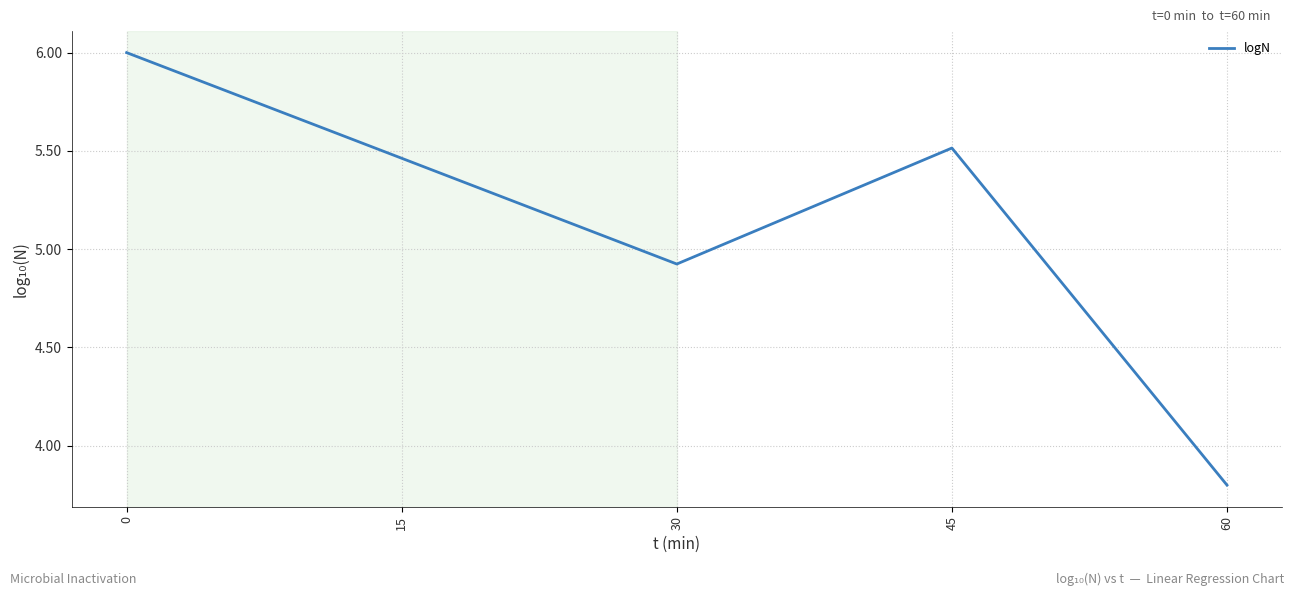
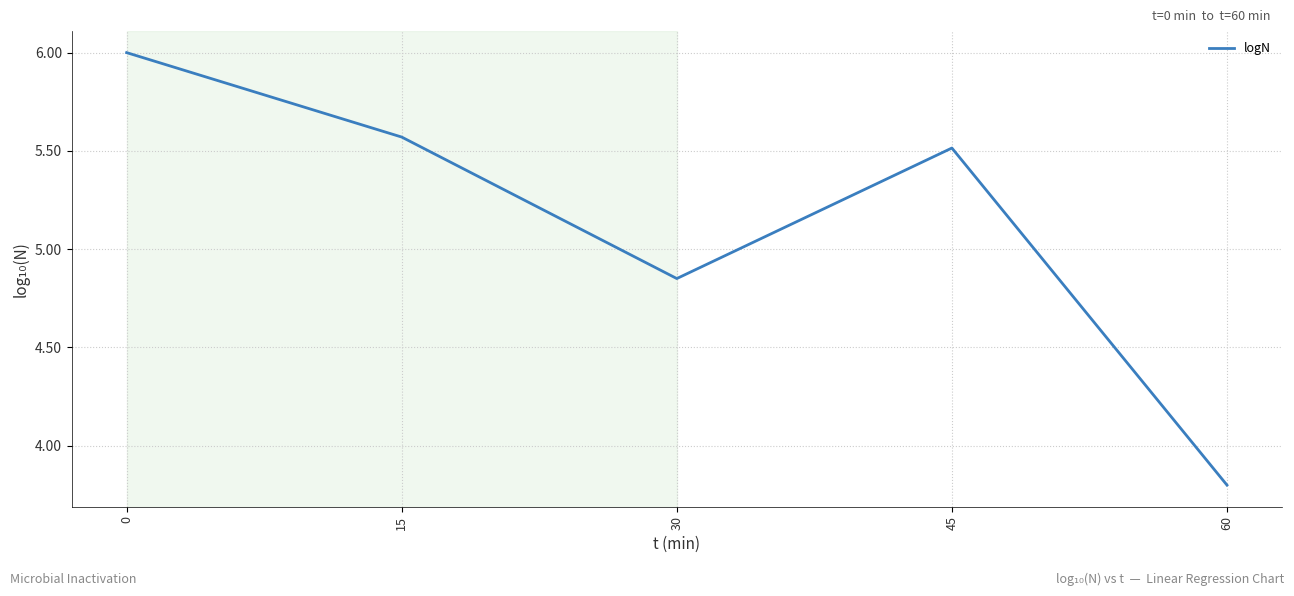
  {
    "0": 6.00,
-   "15": 5.46,
-   "30": 4.92,
+   "15": 5.57,
+   "30": 4.85,
    "45": 5.51,
    "60": 3.80
  }
